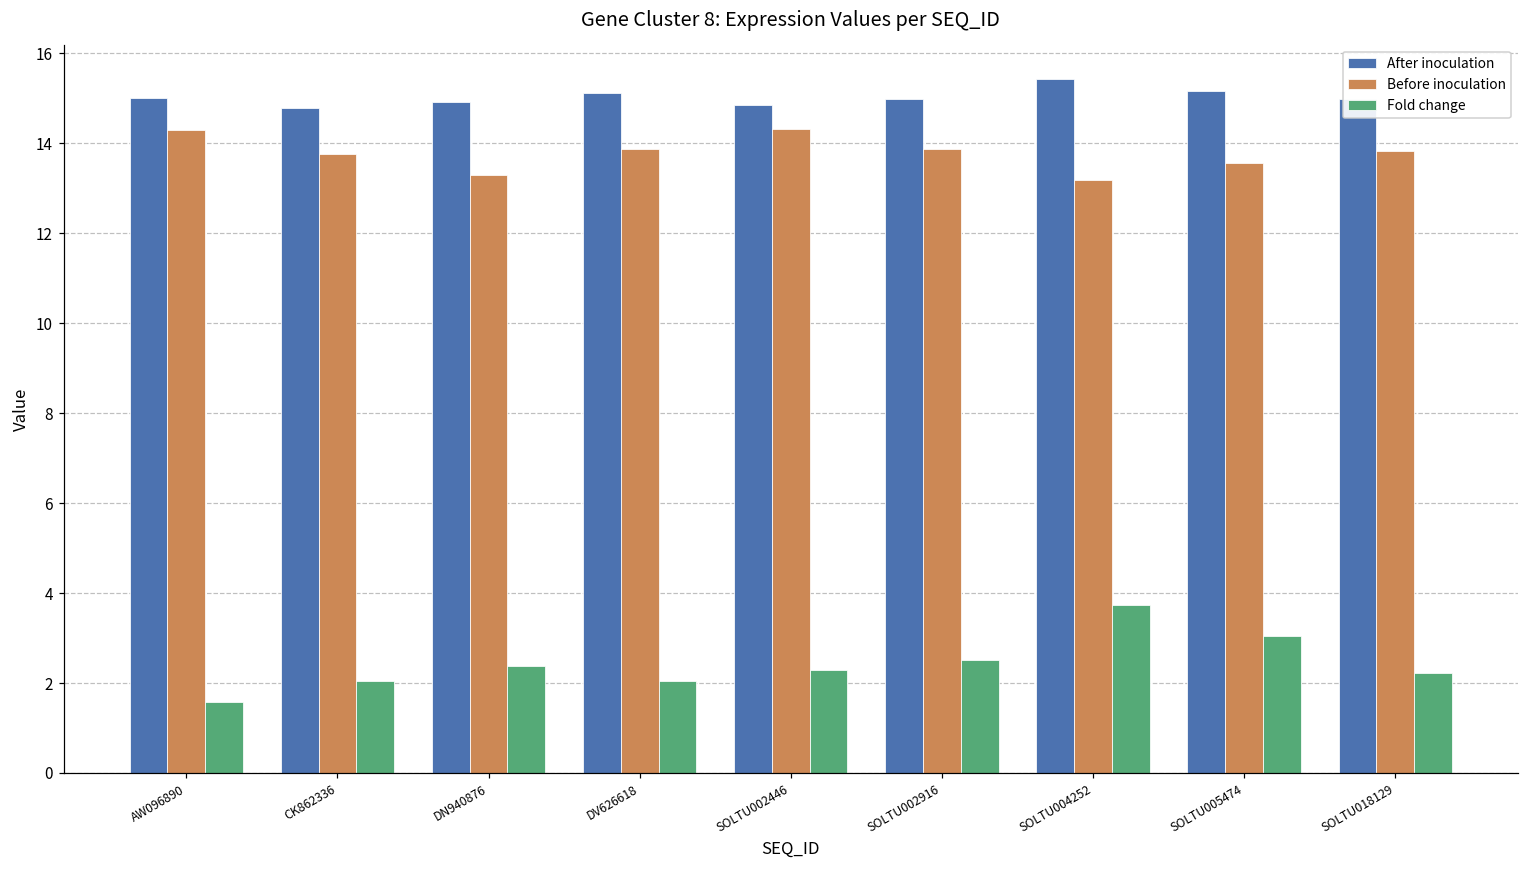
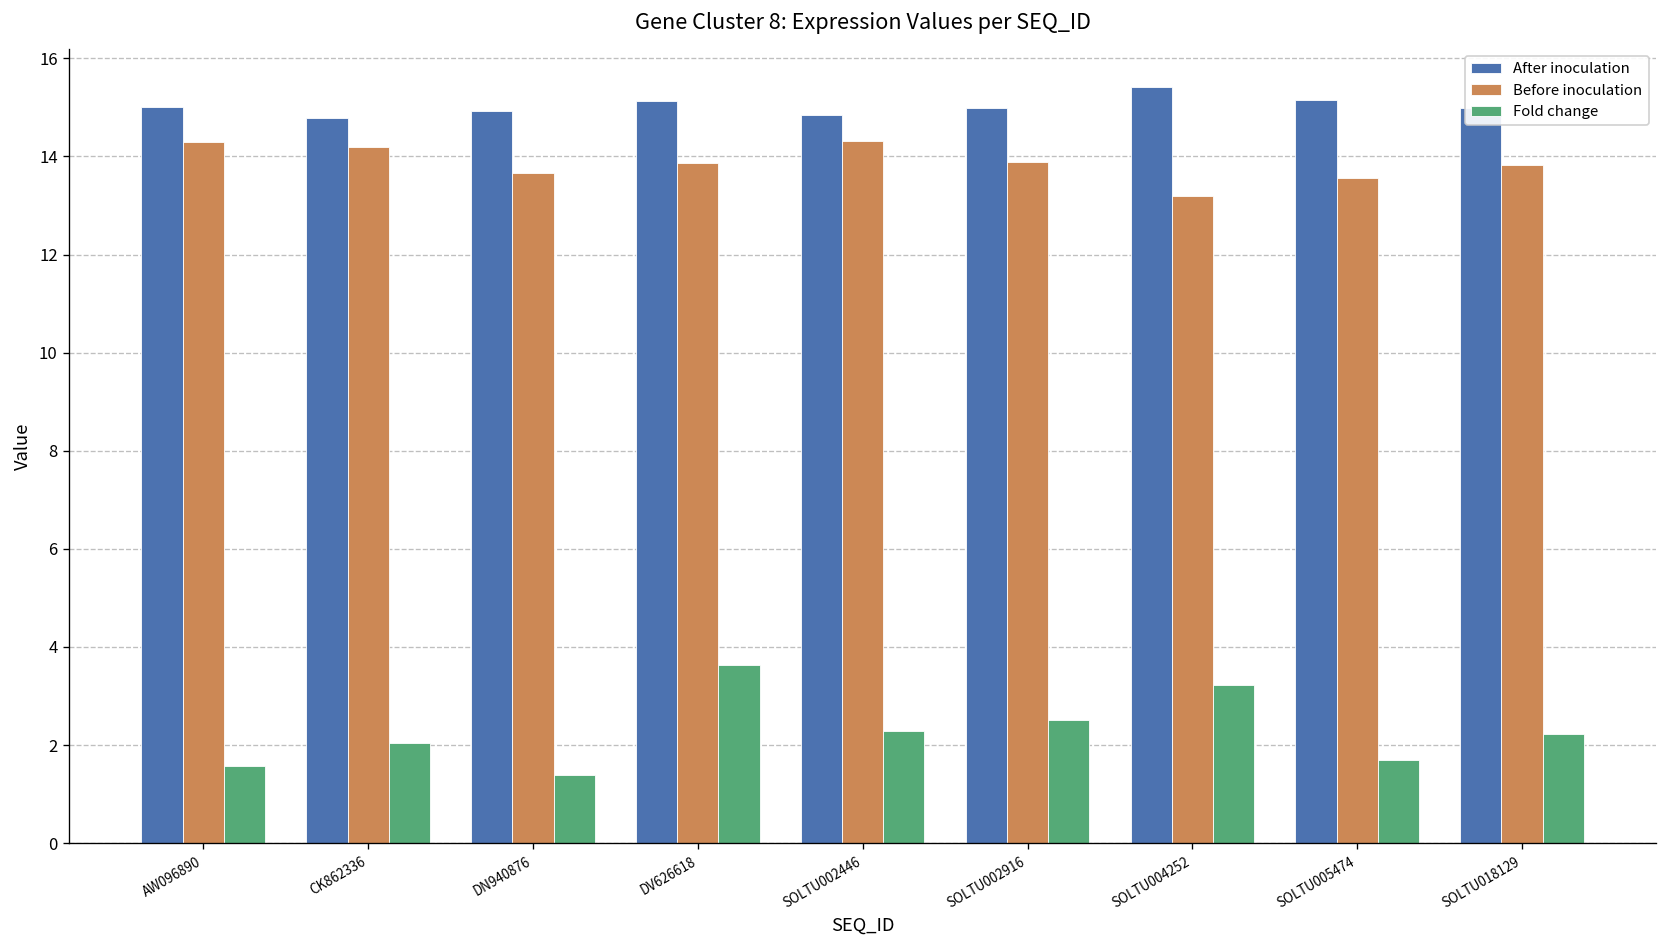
  {
    "After inoculation": {
      "AW096890": 15.0,
      "CK862336": 14.8,
      "DN940876": 14.9,
      "DV626618": 15.1,
      "SOLTU002446": 14.8,
      "SOLTU002916": 15.0,
      "SOLTU004252": 15.4,
      "SOLTU005474": 15.2
    },
    "Before inoculation": {
      "AW096890": 14.3,
-     "CK862336": 13.8,
-     "DN940876": 13.3,
+     "CK862336": 14.2,
+     "DN940876": 13.7,
      "DV626618": 13.9,
      "SOLTU002446": 14.3,
      "SOLTU002916": 13.9,
      "SOLTU004252": 13.2,
      "SOLTU005474": 13.6,
      "SOLTU018129": 13.8
    },
    "Fold change": {
      "AW096890": 1.6,
      "CK862336": 2.0,
-     "DN940876": 2.4,
-     "DV626618": 2.0,
+     "DN940876": 1.4,
+     "DV626618": 3.6,
      "SOLTU002446": 2.3,
      "SOLTU002916": 2.5,
-     "SOLTU004252": 3.7,
-     "SOLTU005474": 3.0,
+     "SOLTU004252": 3.2,
+     "SOLTU005474": 1.7,
      "SOLTU018129": 2.2
    }
  }
